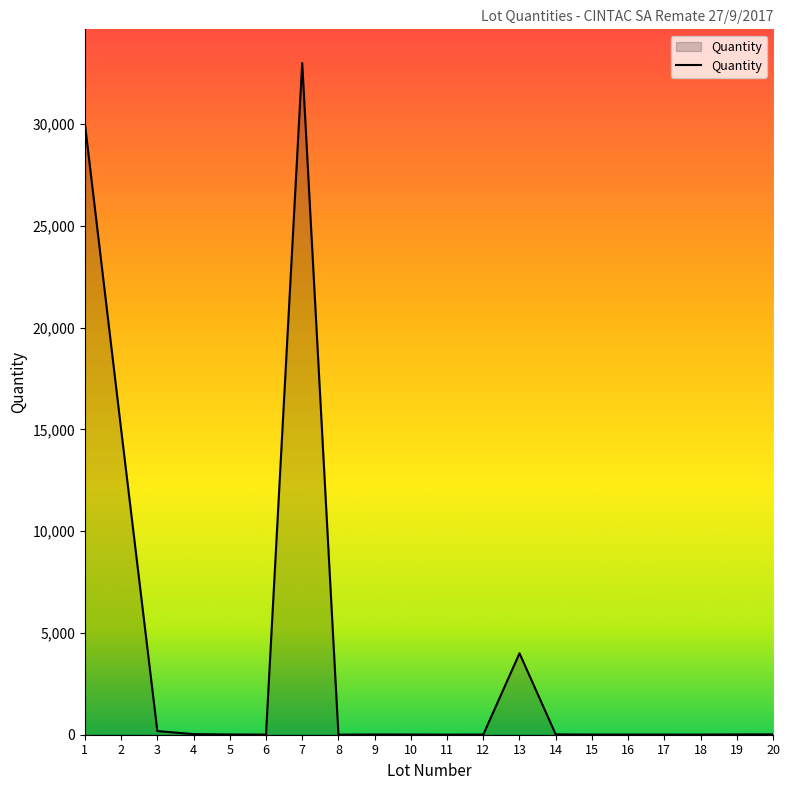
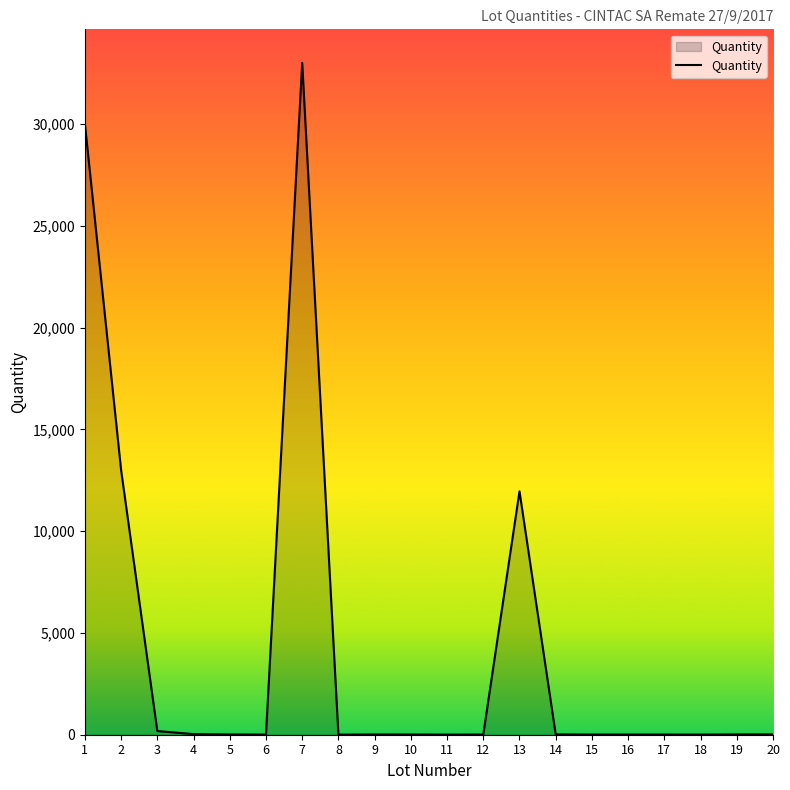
  {
    "1": "30,000",
-   "2": "15,000",
+   "2": "13,000",
    "3": "200",
    "4": "0",
    "5": "0",
    "6": "0",
    "7": "33,000",
    "8": "0",
    "9": "0",
    "10": "0",
    "11": "0",
    "12": "0",
-   "13": "4,000",
+   "13": "12,000",
    "14": "0",
    "15": "0",
    "16": "0",
    "17": "0",
    "18": "0",
    "19": "0",
    "20": "0"
  }
